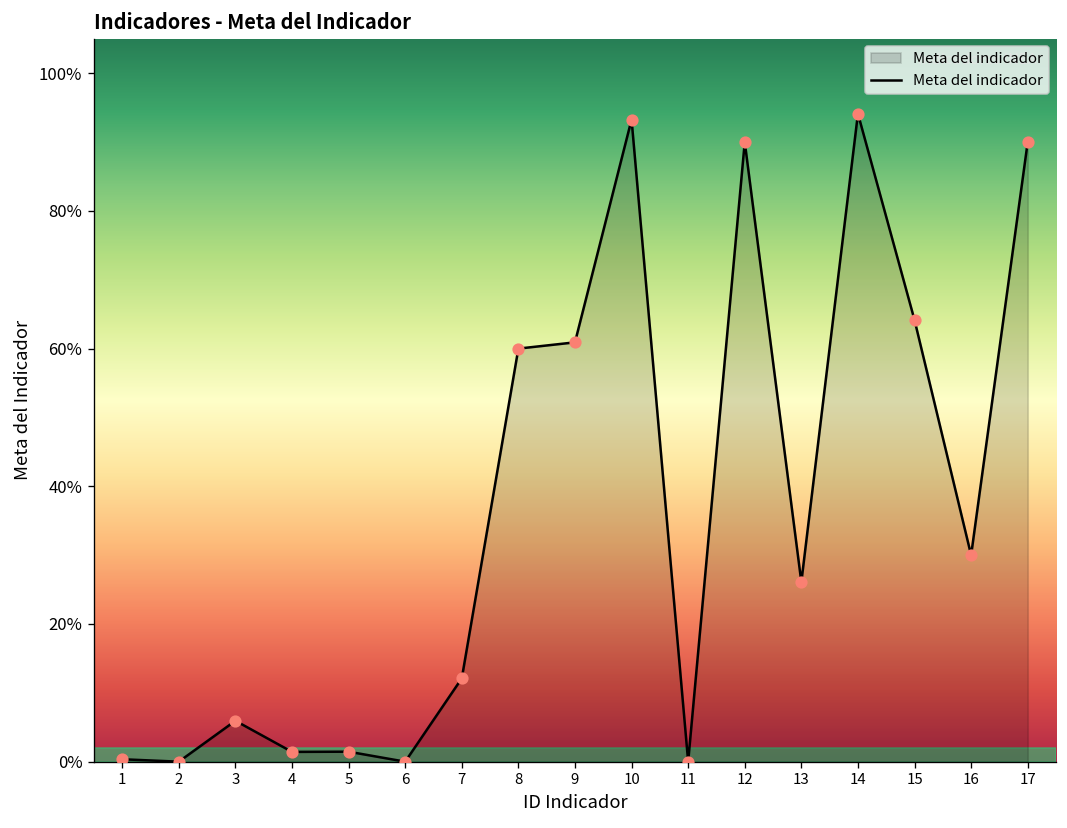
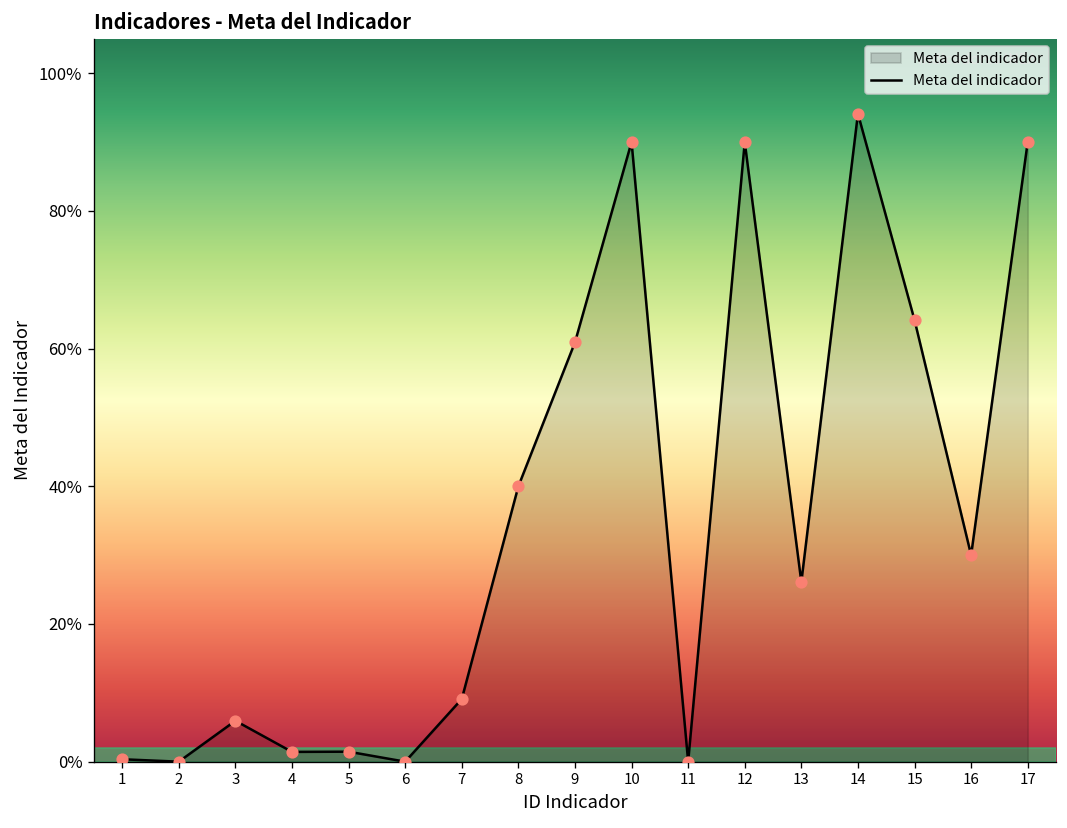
  {
    "3": "6%",
-   "7": "12%",
-   "8": "60%",
+   "7": "9%",
+   "8": "40%",
    "9": "61%",
-   "10": "93%",
+   "10": "90%",
    "12": "90%",
    "13": "26%",
    "14": "94%",
    "15": "64%",
    "16": "30%",
    "17": "90%"
  }
